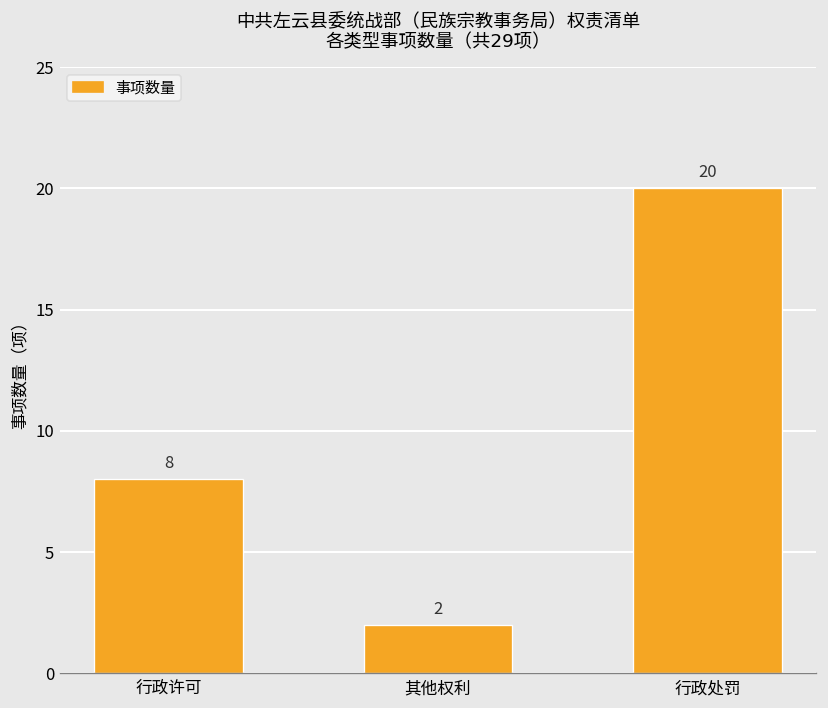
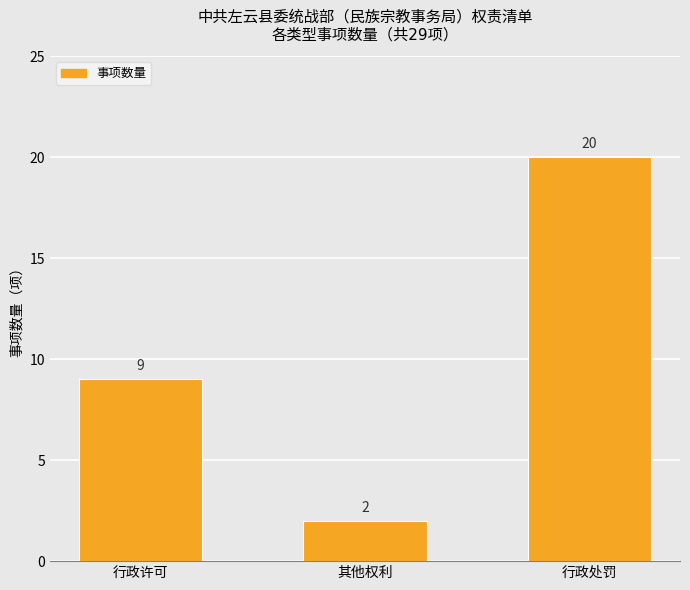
  {
-   "行政许可": 8,
+   "行政许可": 9,
    "其他权利": 2,
    "行政处罚": 20
  }
